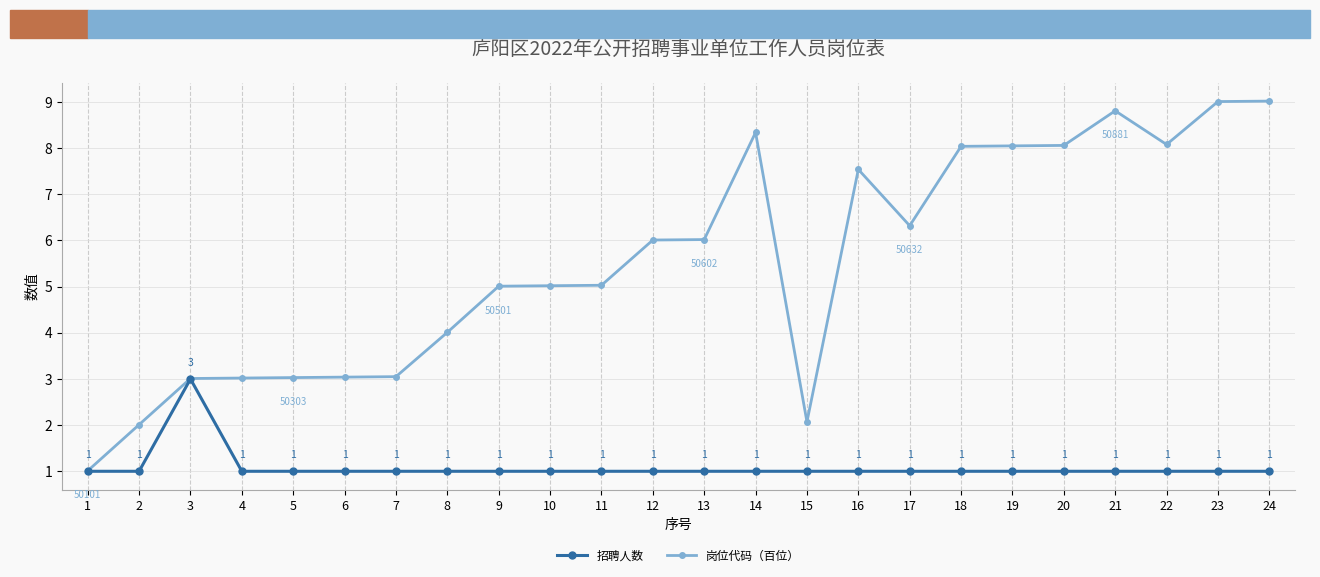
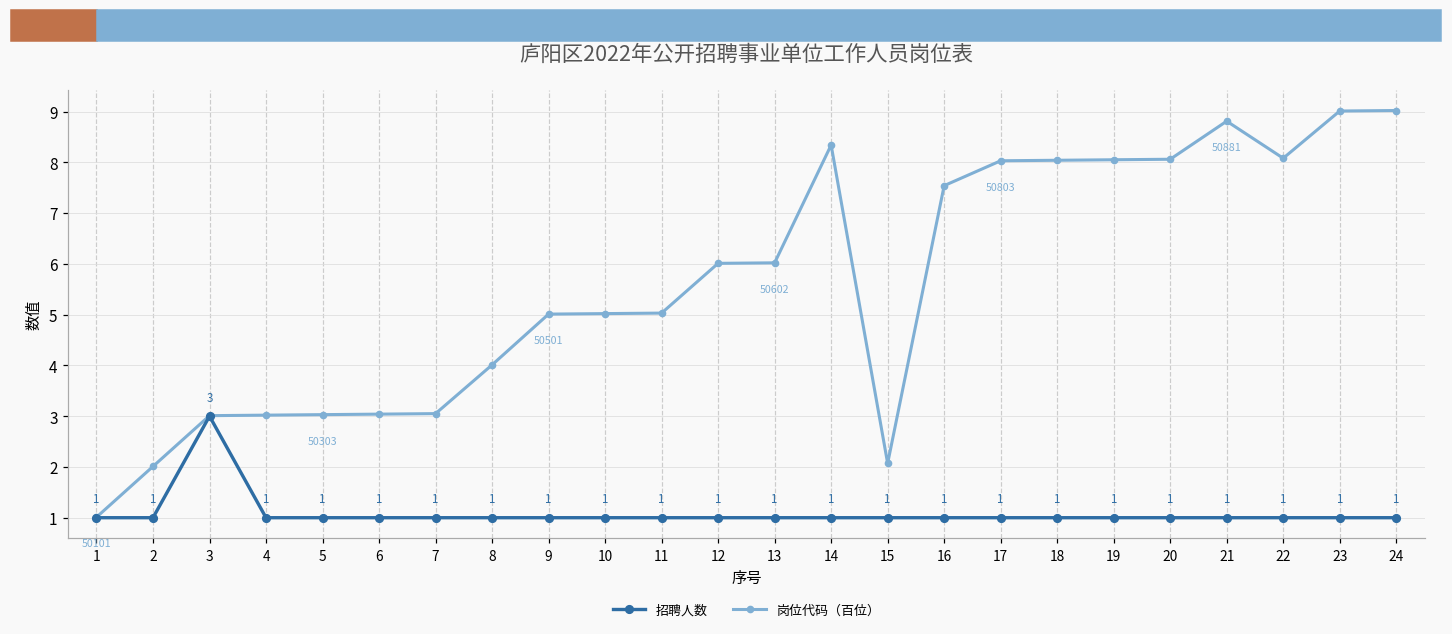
  {
    "招聘人数": {
      "2": 1,
      "4": 1,
      "5": 1,
      "6": 1,
      "7": 1,
      "8": 1,
      "9": 1,
      "10": 1,
      "11": 1,
      "12": 1,
      "13": 1,
      "14": 1,
      "15": 1,
      "16": 1,
      "17": 1,
      "18": 1,
      "19": 1,
      "20": 1,
      "21": 1,
      "22": 1,
      "23": 1,
      "24": 1
    },
    "岗位代码（百位）": {
-     "17": 50632
+     "17": 50803
    }
  }
